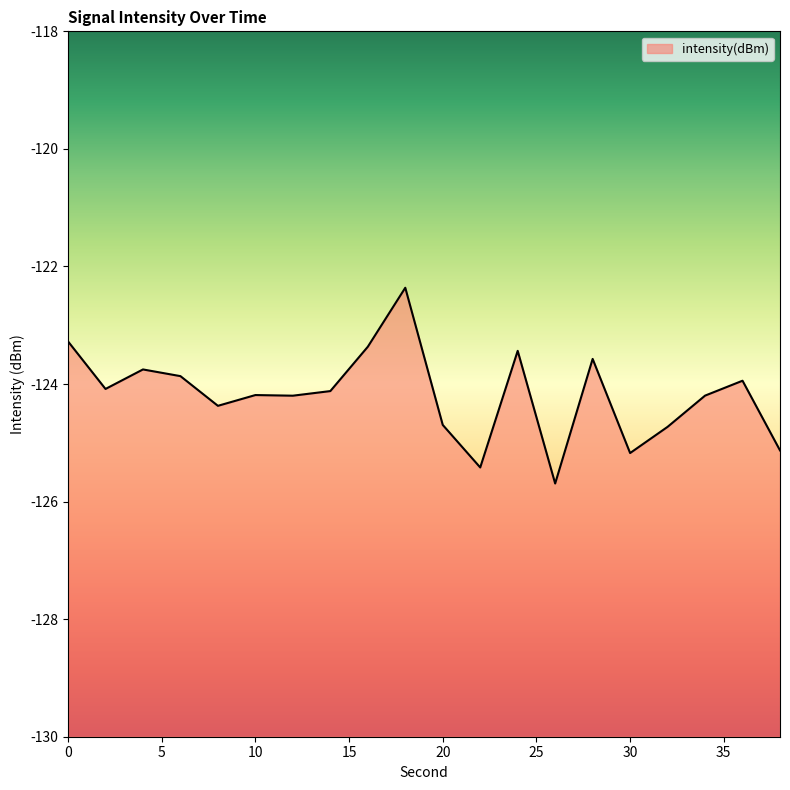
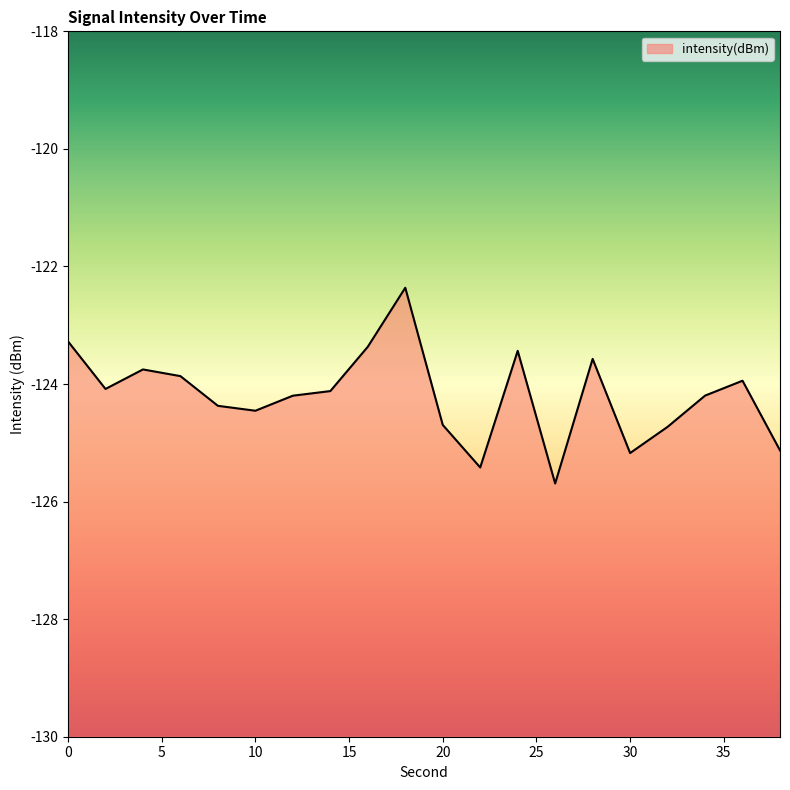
  {
    "0": -123.3,
-   "10": -124.2,
+   "10": -124.5,
    "20": -124.7,
    "30": -125.2
  }
